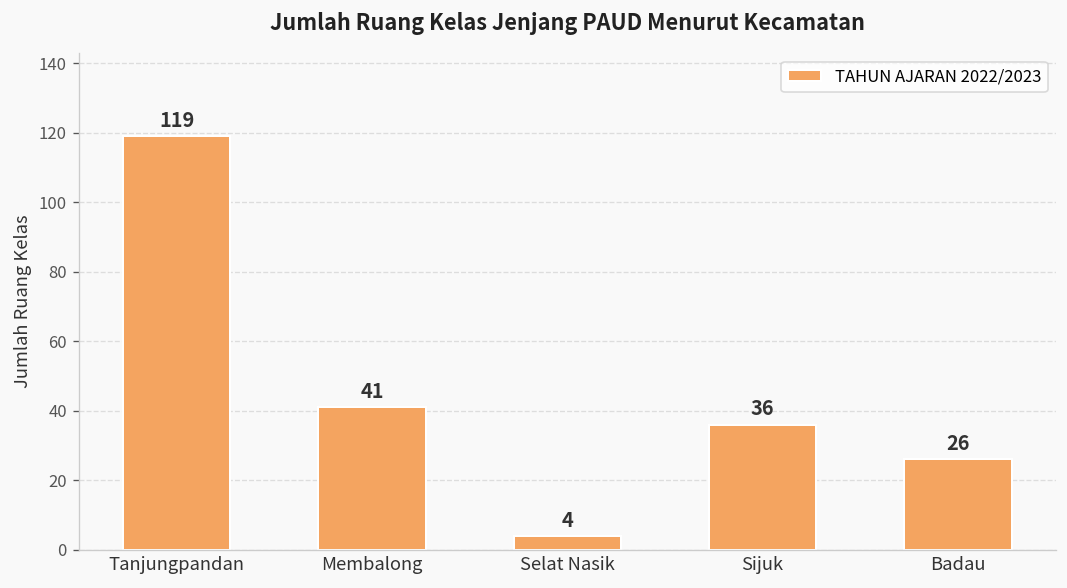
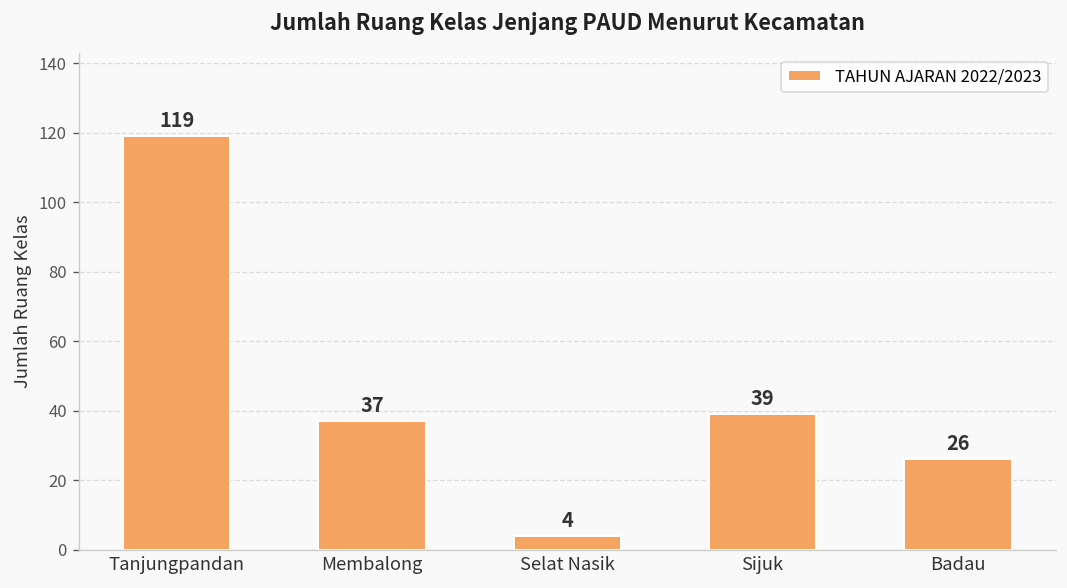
  {
    "Tanjungpandan": 119,
-   "Membalong": 41,
+   "Membalong": 37,
    "Selat Nasik": 4,
-   "Sijuk": 36,
+   "Sijuk": 39,
    "Badau": 26
  }
